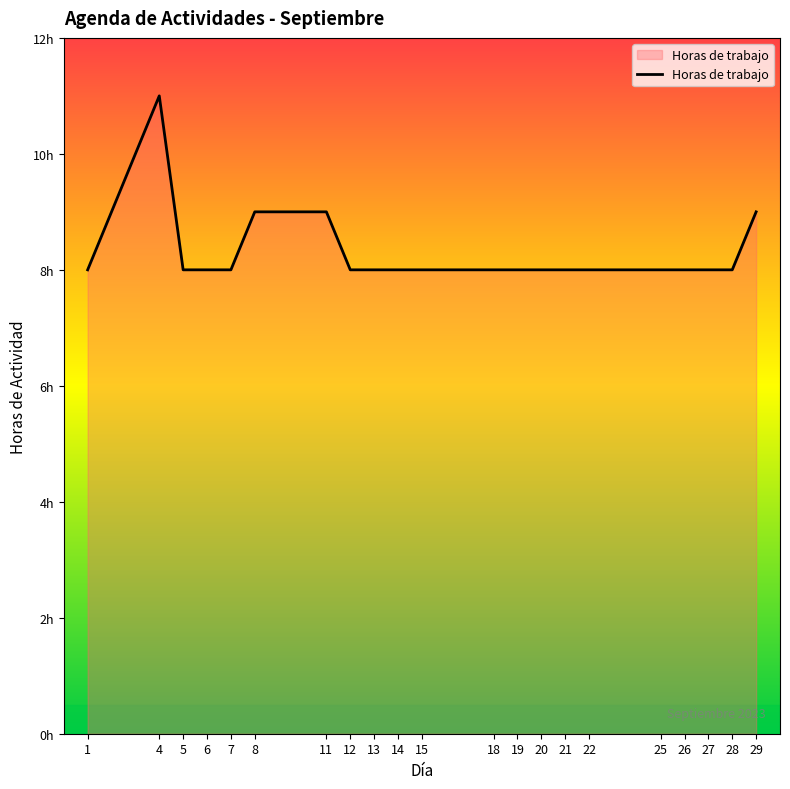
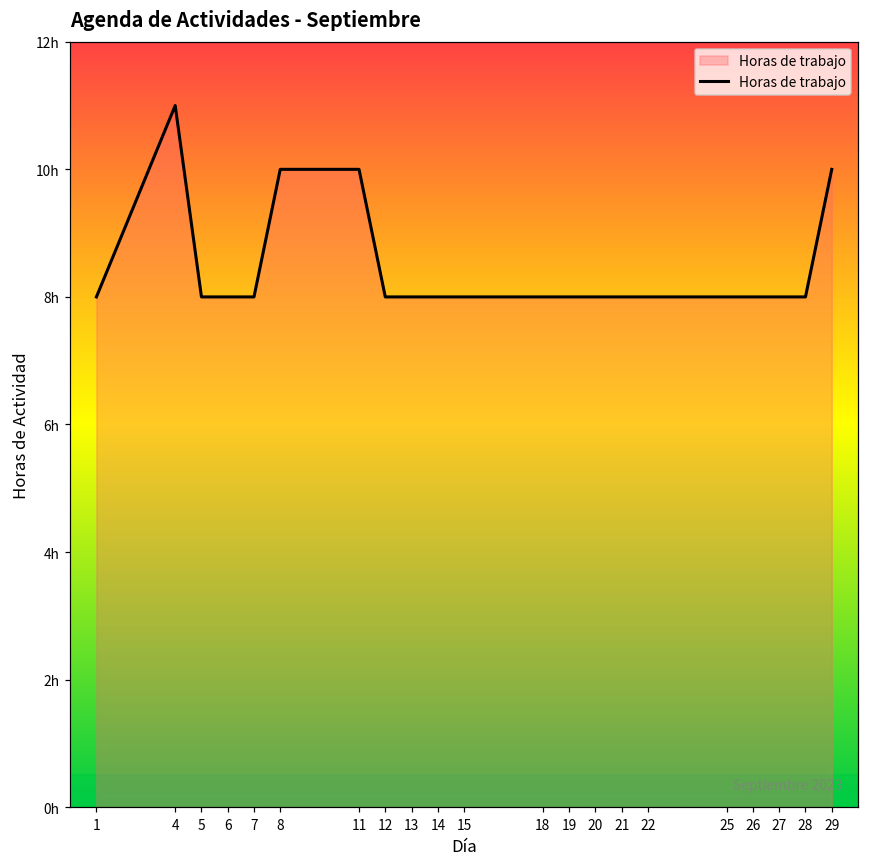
  {
    "1": "8h",
    "4": "11h",
    "5": "8h",
    "6": "8h",
    "7": "8h",
-   "8": "9h",
-   "11": "9h",
+   "8": "10h",
+   "11": "10h",
    "12": "8h",
    "13": "8h",
    "14": "8h",
    "15": "8h",
    "18": "8h",
    "19": "8h",
    "20": "8h",
    "21": "8h",
    "22": "8h",
    "25": "8h",
    "26": "8h",
    "27": "8h",
    "28": "8h",
-   "29": "9h"
+   "29": "10h"
  }
